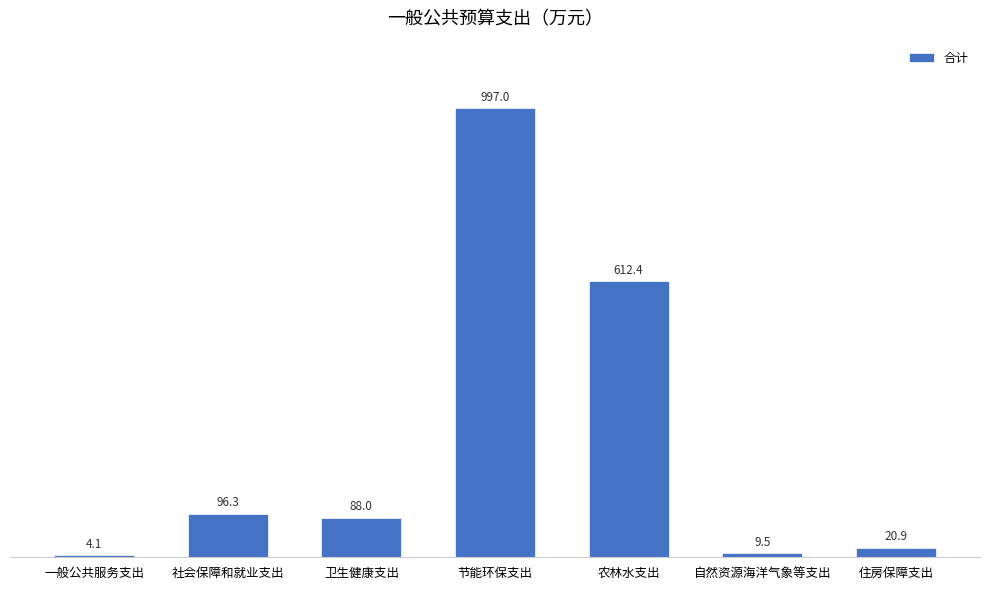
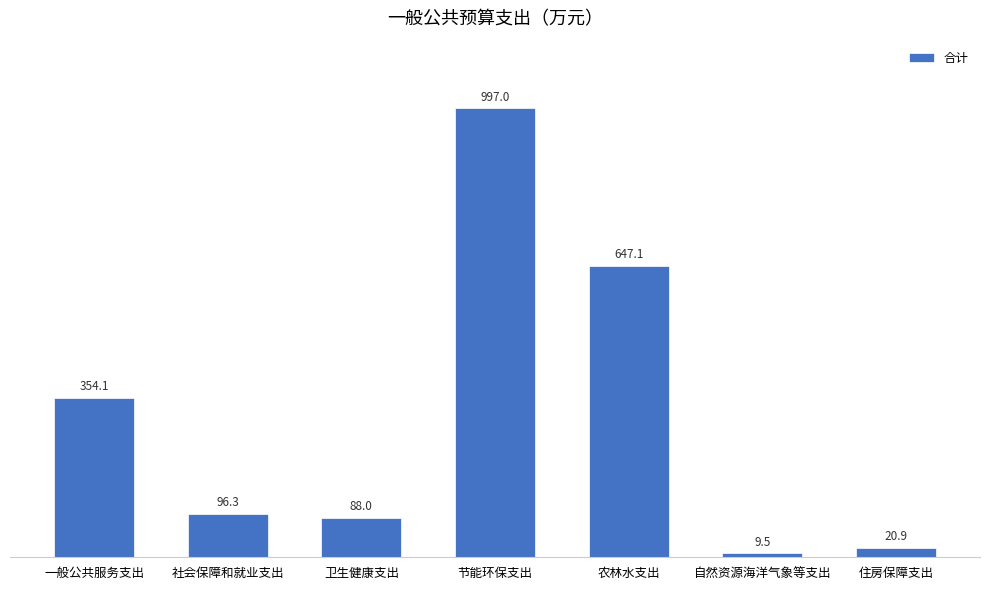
  {
-   "一般公共服务支出": 4.1,
+   "一般公共服务支出": 354.1,
    "社会保障和就业支出": 96.3,
    "卫生健康支出": 88.0,
    "节能环保支出": 997.0,
-   "农林水支出": 612.4,
+   "农林水支出": 647.1,
    "自然资源海洋气象等支出": 9.5,
    "住房保障支出": 20.9
  }
